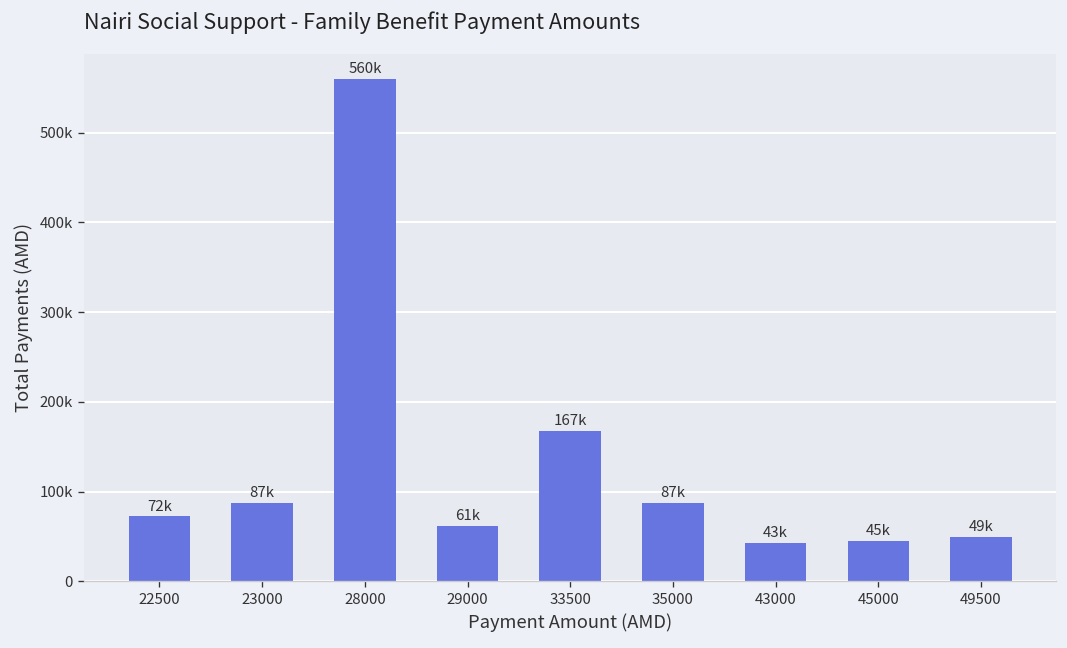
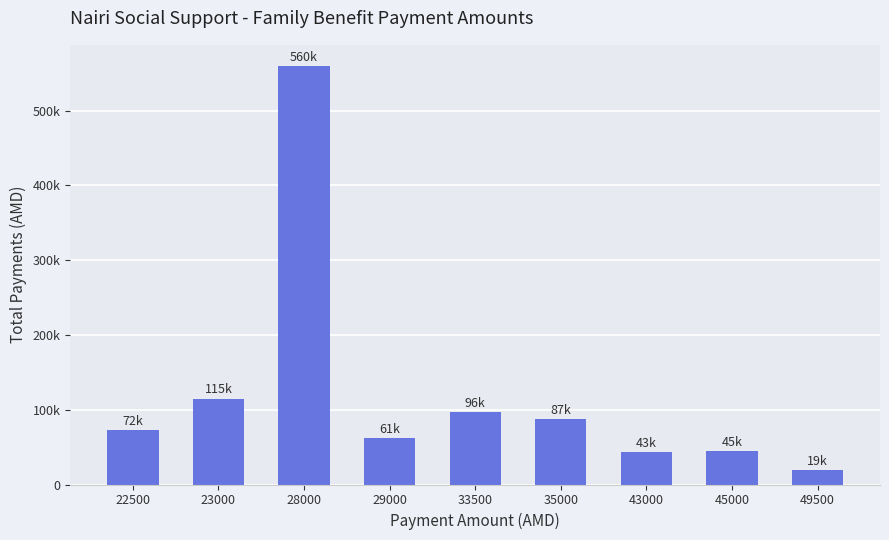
  {
    "22500": "72k",
-   "23000": "87k",
+   "23000": "115k",
    "28000": "560k",
-   "33500": "167k",
+   "33500": "96k",
    "43000": "43k",
    "45000": "45k",
-   "49500": "49k"
+   "49500": "19k"
  }
